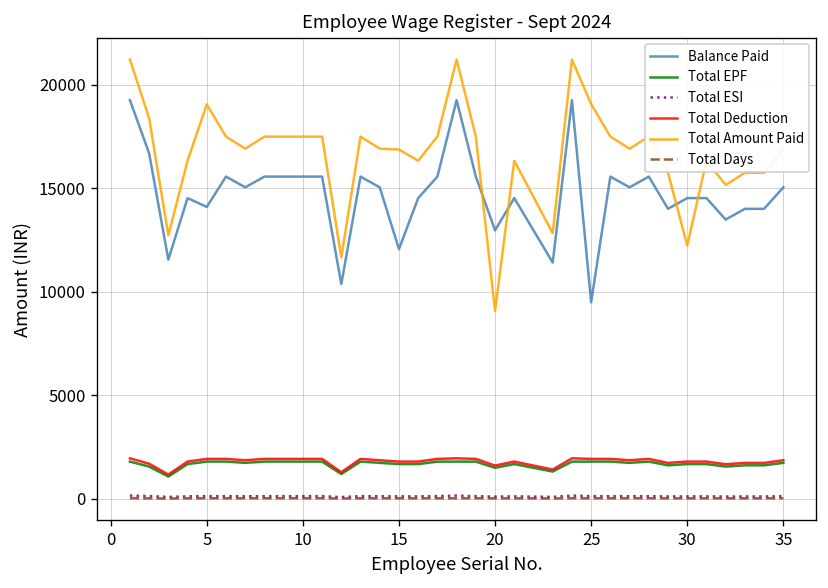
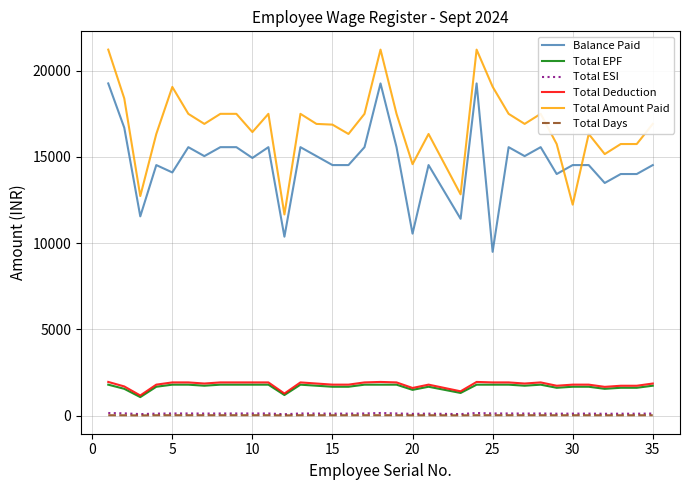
  {
    "Balance Paid": {
      "5": 14100,
-     "10": 15600,
-     "15": 12100,
-     "20": 13000,
+     "10": 14900,
+     "15": 14500,
+     "20": 10600,
      "25": 9500,
      "30": 14500,
-     "35": 15000
+     "35": 14500
    },
    "Total Amount Paid": {
      "5": 19100,
-     "10": 17500,
+     "10": 16400,
      "15": 16900,
-     "20": 9100,
+     "20": 14600,
      "25": 19100,
      "30": 12200
    }
  }
